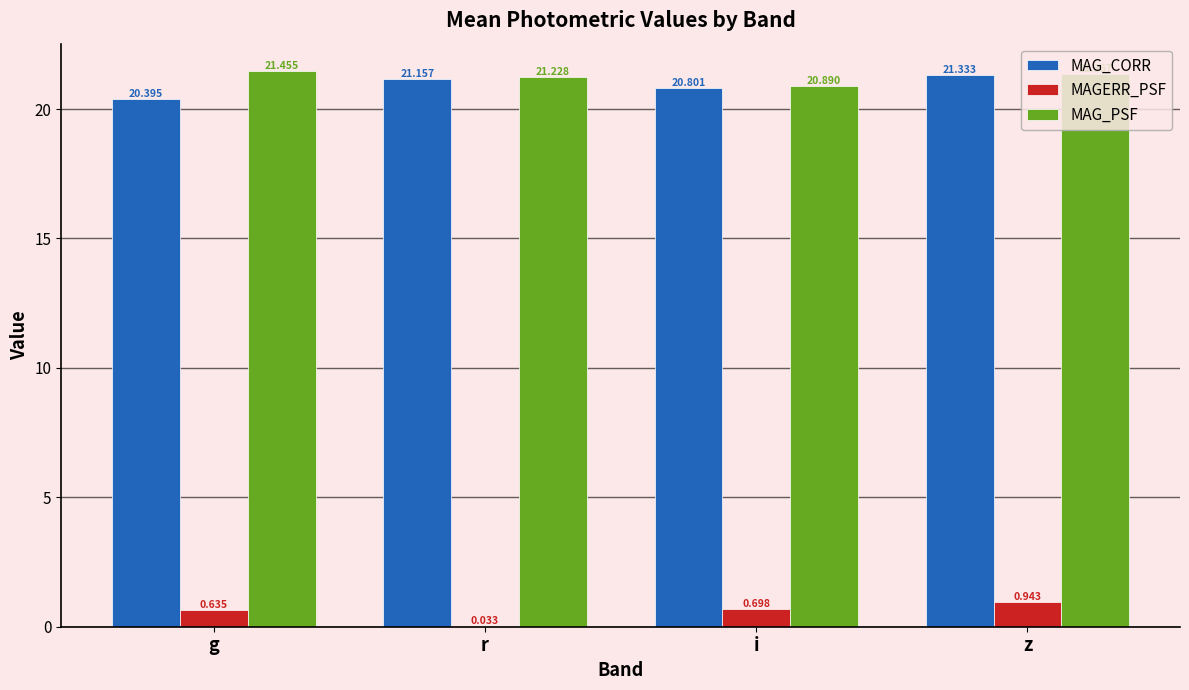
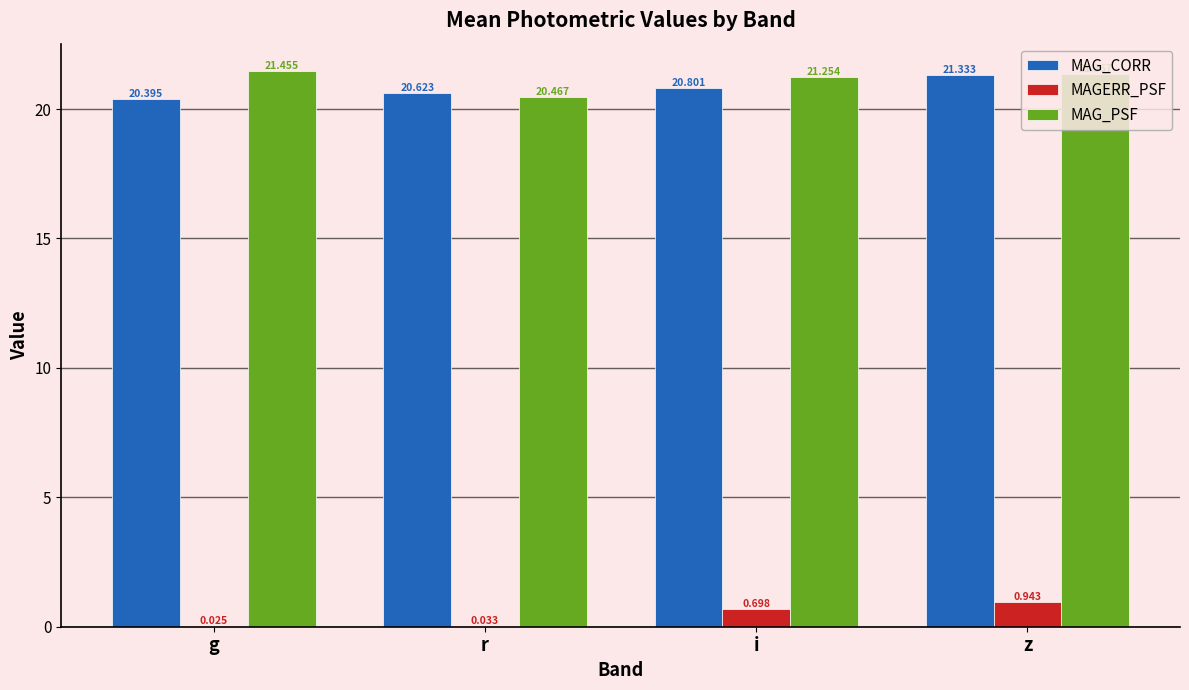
  {
    "MAG_CORR": {
      "g": 20.395,
-     "r": 21.157,
+     "r": 20.623,
      "i": 20.801,
      "z": 21.333
    },
    "MAGERR_PSF": {
-     "g": 0.635,
+     "g": 0.025,
      "r": 0.033,
      "i": 0.698,
      "z": 0.943
    },
    "MAG_PSF": {
      "g": 21.455,
-     "r": 21.228,
-     "i": 20.890
+     "r": 20.467,
+     "i": 21.254
    }
  }
